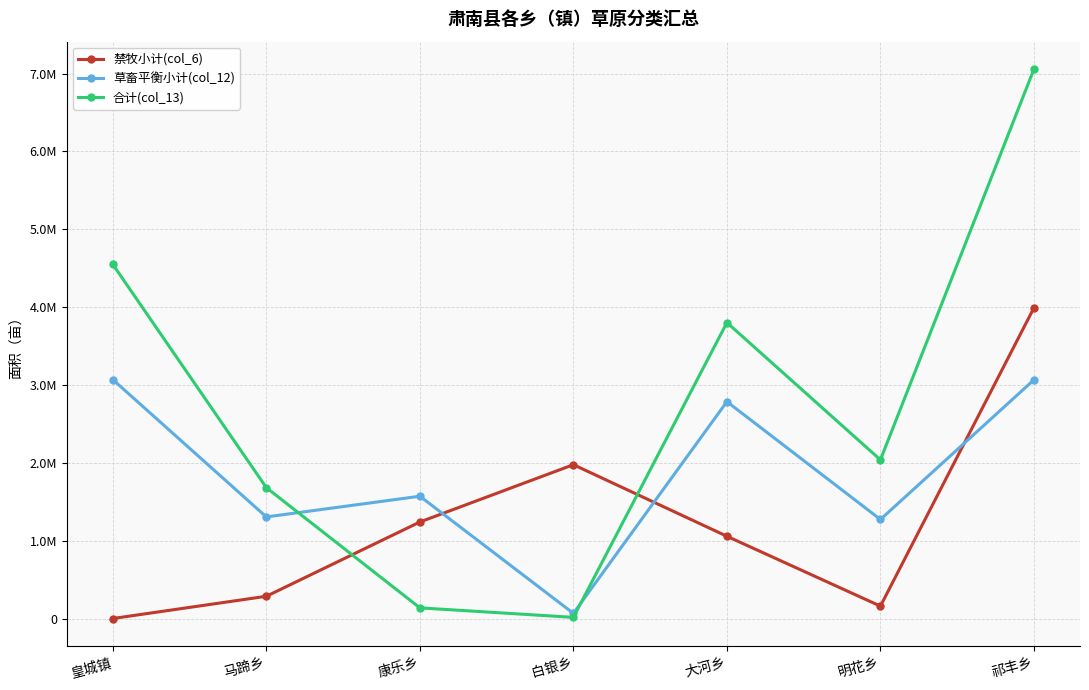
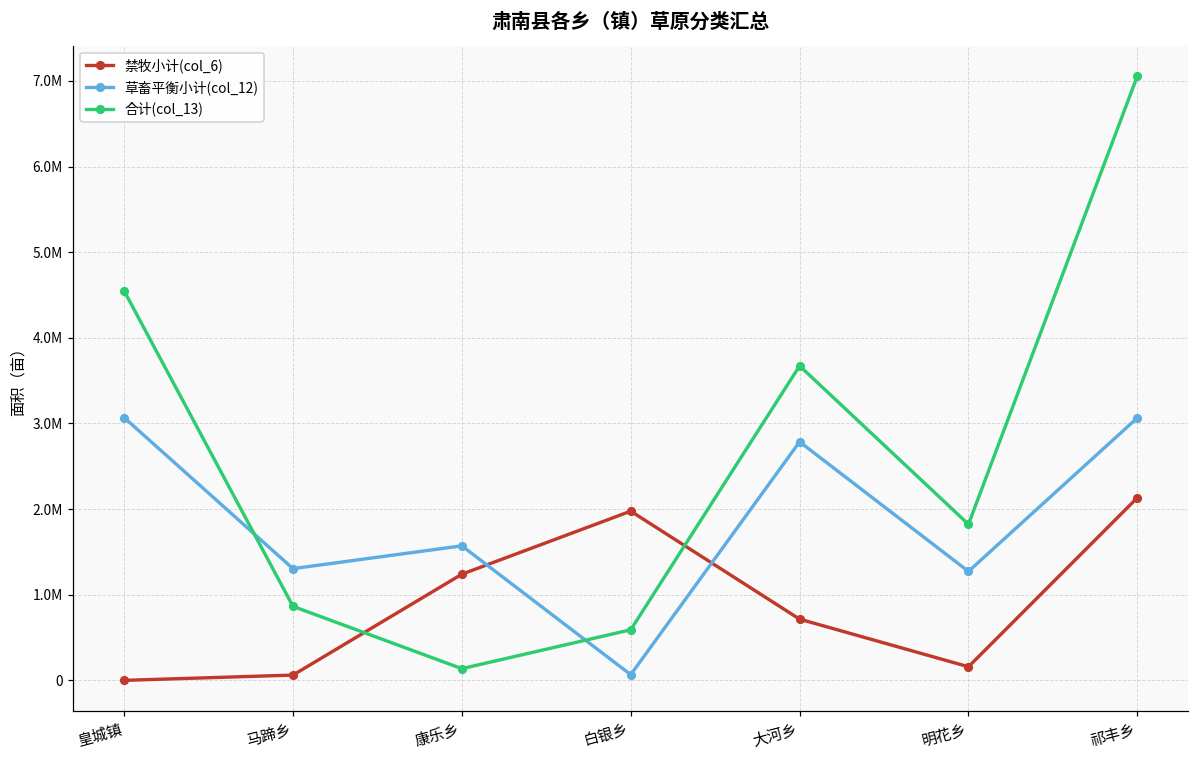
  {
    "禁牧小计(col_6)": {
      "皇城镇": 0,
-     "马蹄乡": 300000,
+     "马蹄乡": 100000,
      "康乐乡": 1200000,
      "白银乡": 2000000,
-     "大河乡": 1100000,
+     "大河乡": 700000,
      "明花乡": 200000,
-     "祁丰乡": 4000000
+     "祁丰乡": 2100000
    },
    "草畜平衡小计(col_12)": {
      "皇城镇": 3100000,
      "马蹄乡": 1300000,
      "康乐乡": 1600000,
      "白银乡": 100000,
      "大河乡": 2800000,
      "明花乡": 1300000,
      "祁丰乡": 3100000
    },
    "合计(col_13)": {
      "皇城镇": 4500000,
-     "马蹄乡": 1700000,
+     "马蹄乡": 900000,
      "康乐乡": 100000,
-     "白银乡": 0,
-     "大河乡": 3800000,
-     "明花乡": 2000000,
+     "白银乡": 600000,
+     "大河乡": 3700000,
+     "明花乡": 1800000,
      "祁丰乡": 7100000
    }
  }
